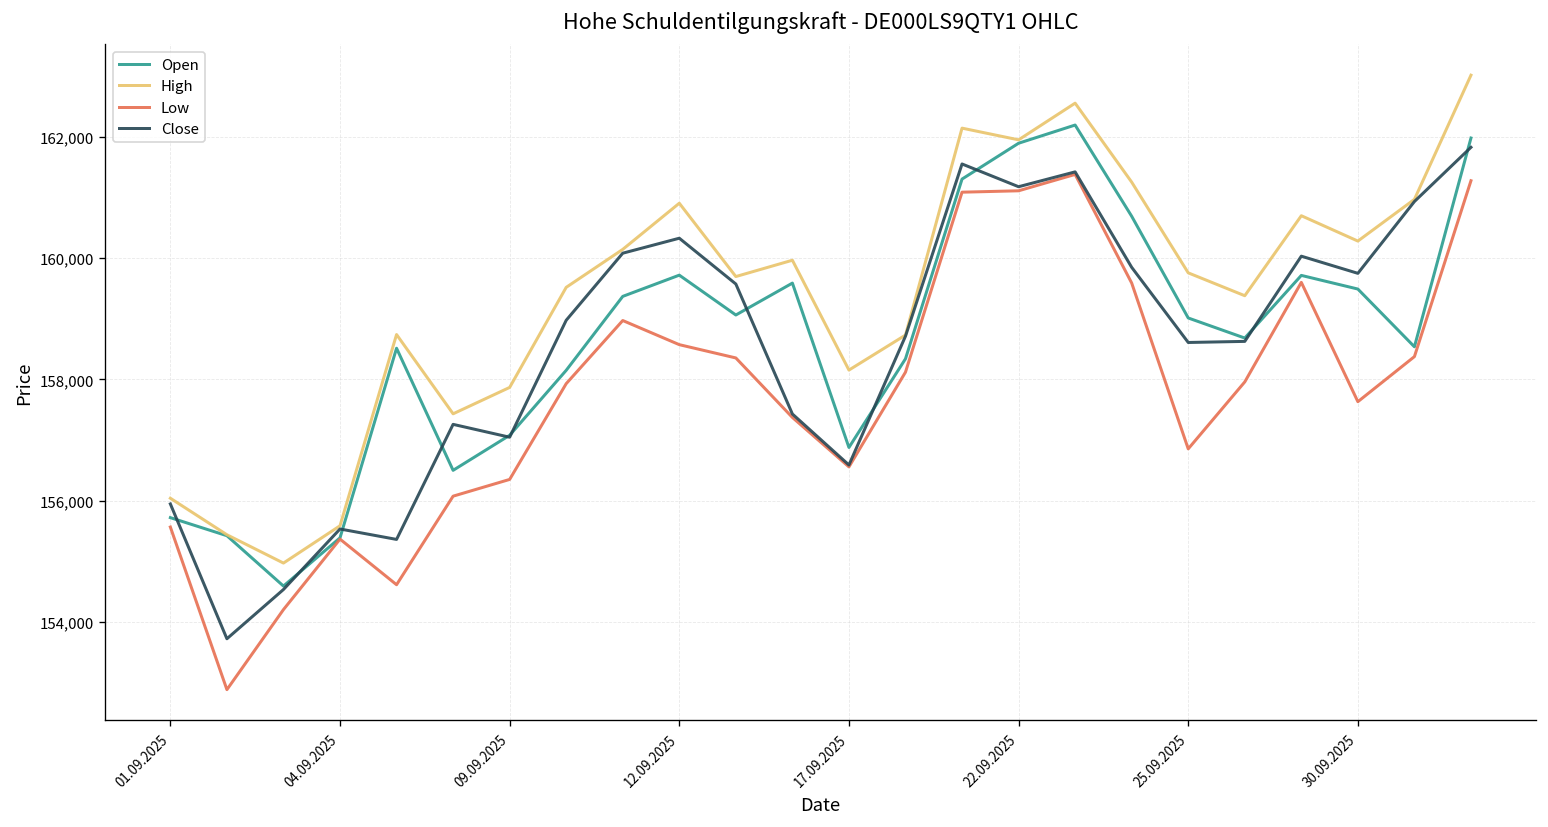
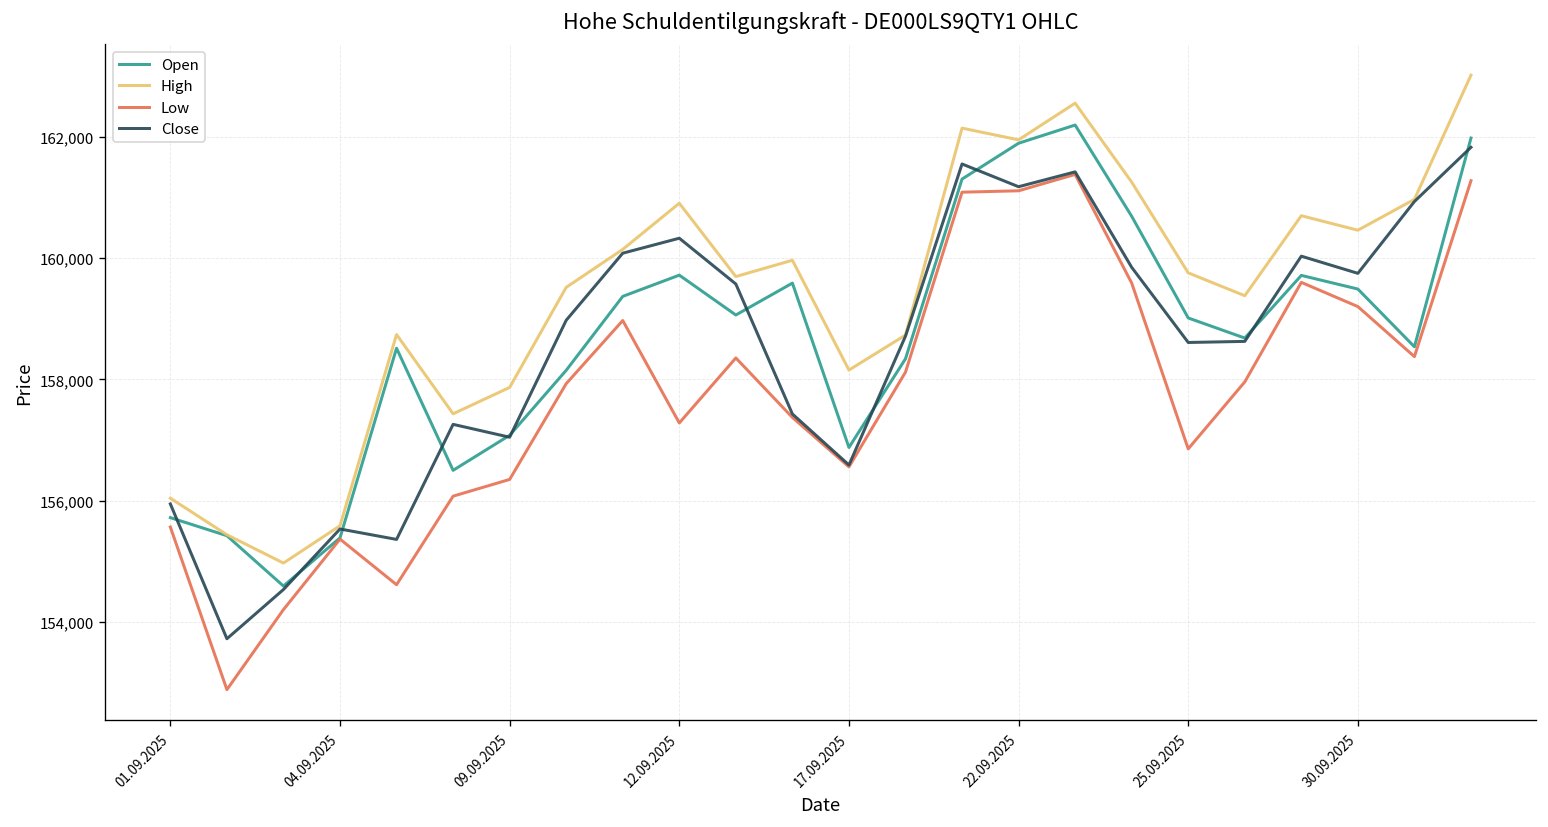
  {
    "Open": {
      "01.09.2025": "155,700",
      "12.09.2025": "159,700",
      "17.09.2025": "156,900",
      "22.09.2025": "161,900",
      "25.09.2025": "159,000",
      "30.09.2025": "159,500"
    },
    "High": {
      "01.09.2025": "156,000",
      "04.09.2025": "155,600",
      "09.09.2025": "157,900",
      "12.09.2025": "160,900",
      "17.09.2025": "158,200",
      "22.09.2025": "162,000",
      "25.09.2025": "159,800",
-     "30.09.2025": "160,300"
+     "30.09.2025": "160,500"
    },
    "Low": {
      "01.09.2025": "155,600",
      "09.09.2025": "156,400",
-     "12.09.2025": "158,600",
+     "12.09.2025": "157,300",
      "22.09.2025": "161,100",
      "25.09.2025": "156,900",
-     "30.09.2025": "157,600"
+     "30.09.2025": "159,200"
    },
    "Close": {
      "01.09.2025": "155,900",
      "04.09.2025": "155,500",
      "12.09.2025": "160,300",
      "22.09.2025": "161,200",
      "25.09.2025": "158,600",
      "30.09.2025": "159,700"
    }
  }
